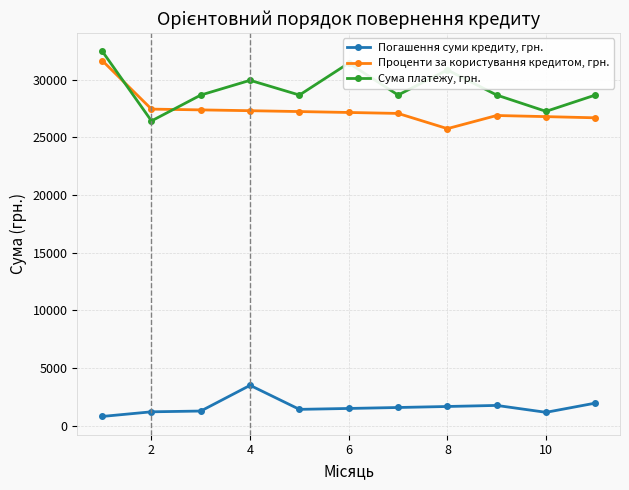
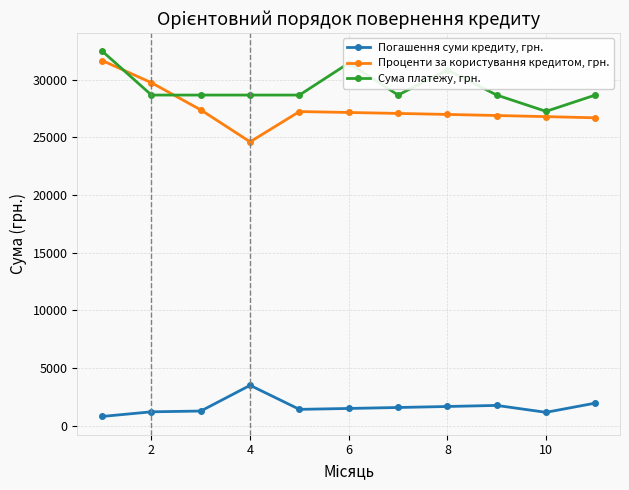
  {
    "Погашення суми кредиту, грн.": {
      "2": 1200,
      "4": 3500,
      "6": 1500,
      "8": 1700,
      "10": 1200
    },
    "Проценти за користування кредитом, грн.": {
-     "2": 27500,
-     "4": 27300,
+     "2": 29700,
+     "4": 24600,
      "6": 27200,
-     "8": 25800,
+     "8": 27000,
      "10": 26800
    },
    "Сума платежу, грн.": {
-     "2": 26400,
-     "4": 29900,
+     "2": 28700,
+     "4": 28700,
      "10": 27300
    }
  }
